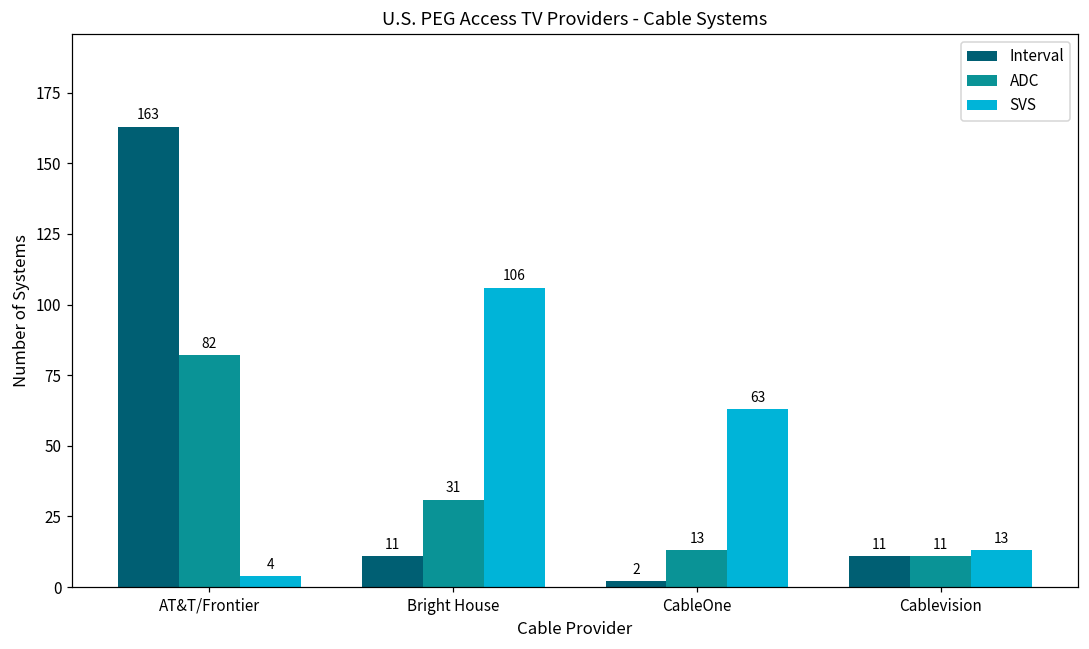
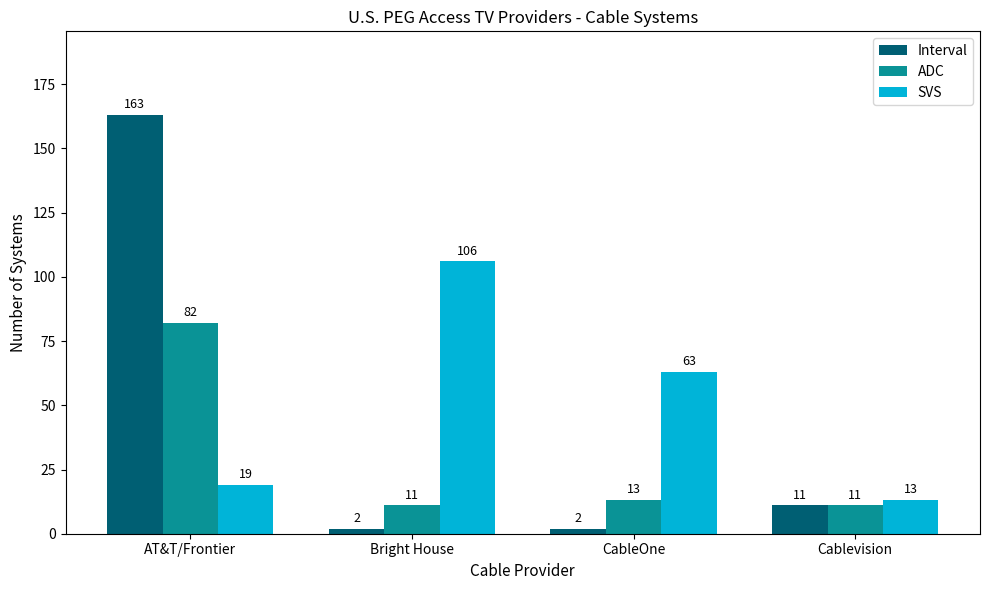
  {
    "Interval": {
      "AT&T/Frontier": 163,
-     "Bright House": 11,
+     "Bright House": 2,
      "CableOne": 2,
      "Cablevision": 11
    },
    "ADC": {
      "AT&T/Frontier": 82,
-     "Bright House": 31,
+     "Bright House": 11,
      "CableOne": 13,
      "Cablevision": 11
    },
    "SVS": {
-     "AT&T/Frontier": 4,
+     "AT&T/Frontier": 19,
      "Bright House": 106,
      "CableOne": 63,
      "Cablevision": 13
    }
  }
